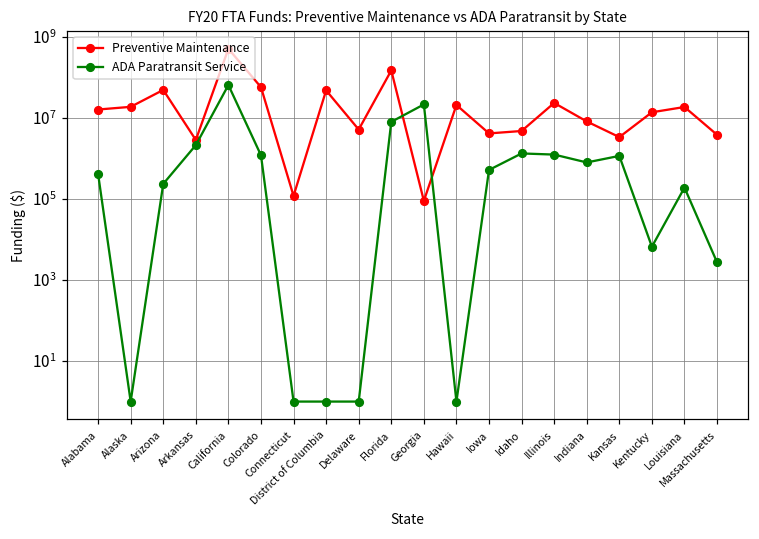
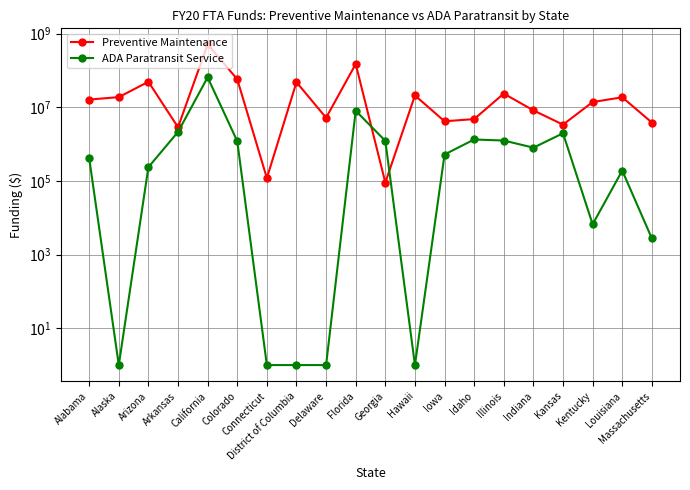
  {
    "Preventive Maintenance": {
      "Alabama": 20000000,
      "Alaska": 20000000,
      "Arizona": 50000000,
      "Arkansas": 3000000,
      "Colorado": 60000000,
      "Connecticut": 120000,
      "District of Columbia": 50000000,
      "Delaware": 5000000,
      "Florida": 150000000,
      "Georgia": 90000,
      "Hawaii": 20000000,
      "Iowa": 4000000,
      "Idaho": 5000000,
      "Illinois": 20000000,
      "Indiana": 8000000,
      "Kansas": 3000000,
      "Kentucky": 14000000,
      "Louisiana": 20000000,
      "Massachusetts": 4000000
    },
    "ADA Paratransit Service": {
      "Alabama": 400000,
      "Alaska": 1,
      "Arizona": 200000,
      "Arkansas": 2000000,
      "California": 70000000,
      "Colorado": 1200000,
      "Connecticut": 1,
      "District of Columbia": 1,
      "Delaware": 1,
      "Florida": 8000000,
-     "Georgia": 20000000,
+     "Georgia": 1200000,
      "Hawaii": 1,
      "Iowa": 500000,
      "Idaho": 1300000,
      "Illinois": 1300000,
      "Indiana": 800000,
-     "Kansas": 1200000,
+     "Kansas": 2000000,
      "Kentucky": 7000,
      "Louisiana": 200000,
      "Massachusetts": 3000
    }
  }
